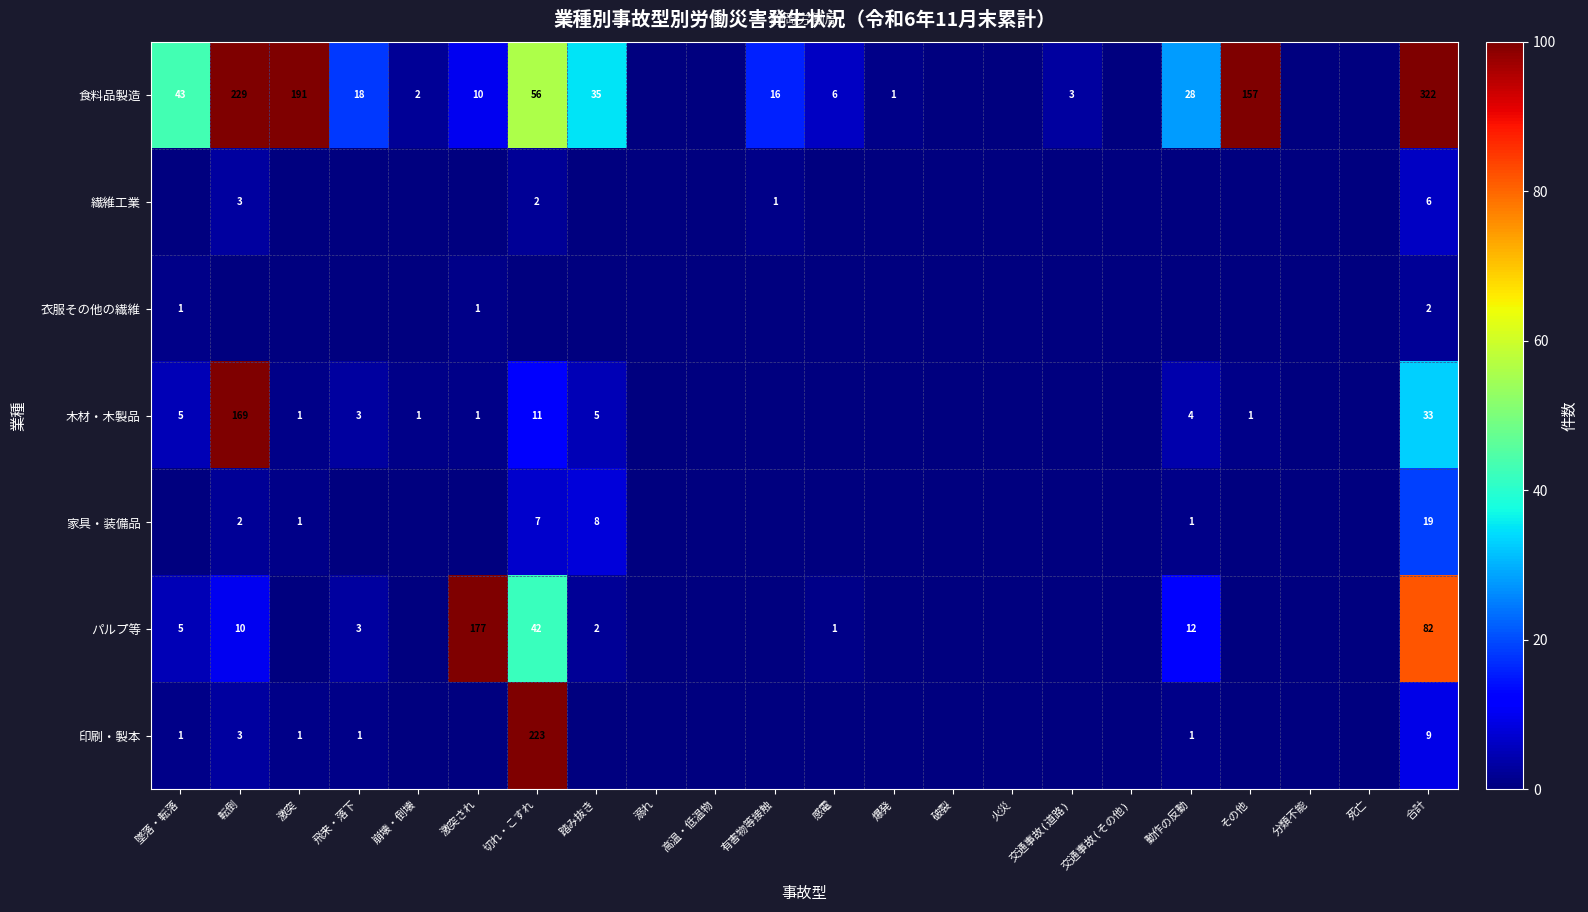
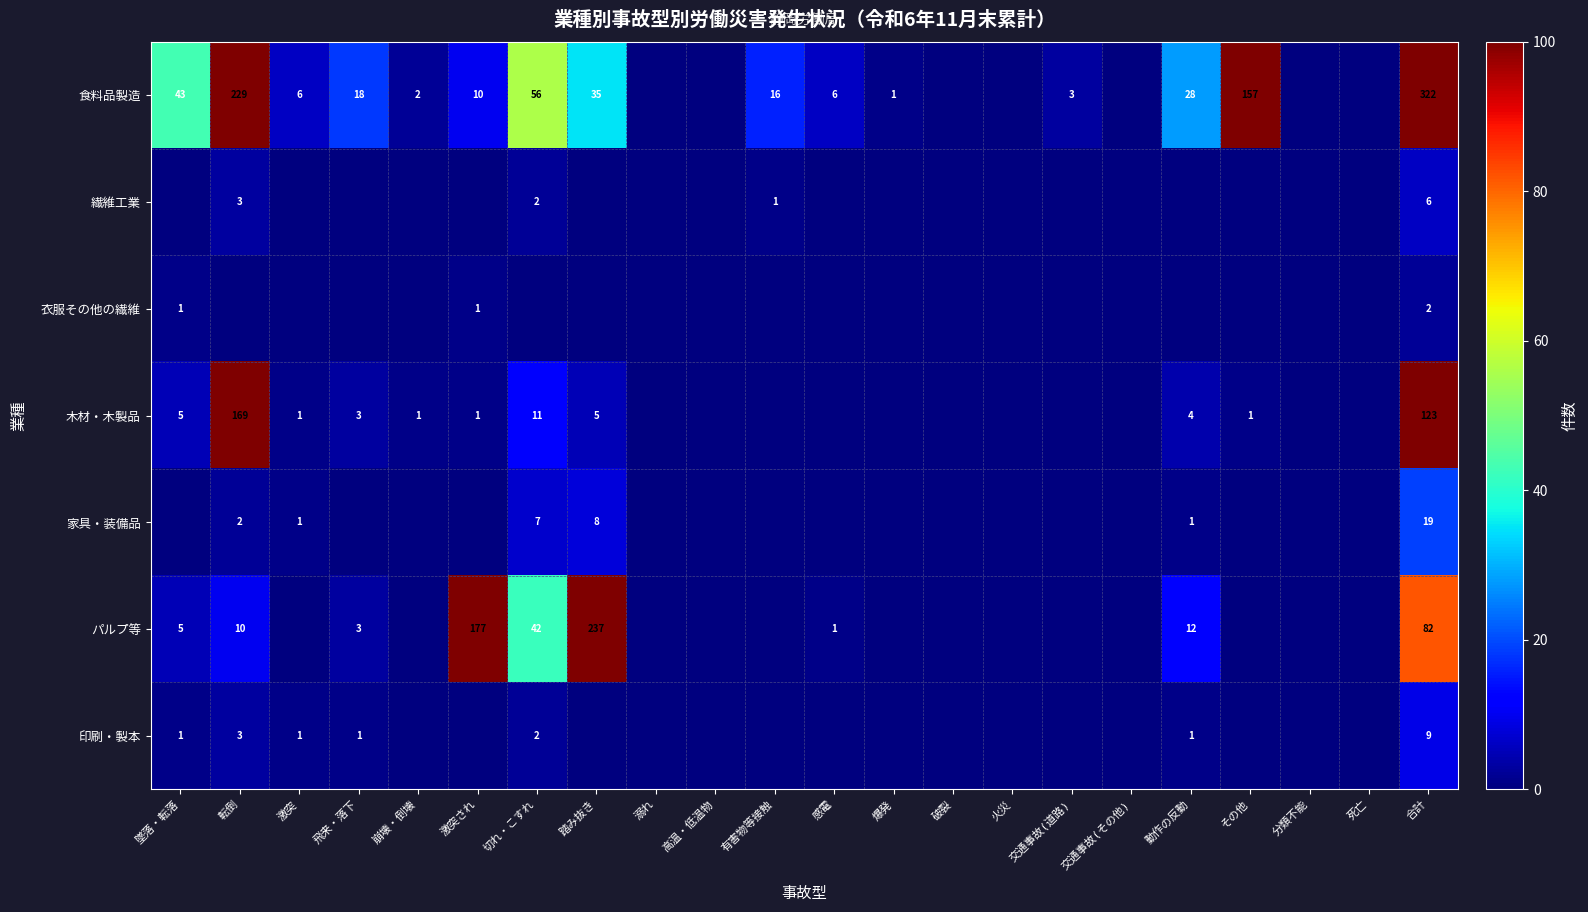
  {
    "食料品製造": {
      "墜落・転落": 43,
      "転倒": 229,
-     "激突": 191,
+     "激突": 6,
      "飛来・落下": 18,
      "崩壊・倒壊": 2,
      "激突され": 10,
      "切れ・こすれ": 56,
      "踏み抜き": 35,
      "有害物等接触": 16,
      "感電": 6,
      "爆発": 1,
      "交通事故(道路)": 3,
      "動作の反動": 28,
      "その他": 157,
      "合計": 322
    },
    "繊維工業": {
      "転倒": 3,
      "切れ・こすれ": 2,
      "有害物等接触": 1,
      "合計": 6
    },
    "衣服その他の繊維": {
      "墜落・転落": 1,
      "激突され": 1,
      "合計": 2
    },
    "木材・木製品": {
      "墜落・転落": 5,
      "転倒": 169,
      "激突": 1,
      "飛来・落下": 3,
      "崩壊・倒壊": 1,
      "激突され": 1,
      "切れ・こすれ": 11,
      "踏み抜き": 5,
      "動作の反動": 4,
      "その他": 1,
-     "合計": 33
+     "合計": 123
    },
    "家具・装備品": {
      "転倒": 2,
      "激突": 1,
      "切れ・こすれ": 7,
      "踏み抜き": 8,
      "動作の反動": 1,
      "合計": 19
    },
    "パルプ等": {
      "墜落・転落": 5,
      "転倒": 10,
      "飛来・落下": 3,
      "激突され": 177,
      "切れ・こすれ": 42,
-     "踏み抜き": 2,
+     "踏み抜き": 237,
      "感電": 1,
      "動作の反動": 12,
      "合計": 82
    },
    "印刷・製本": {
      "墜落・転落": 1,
      "転倒": 3,
      "激突": 1,
      "飛来・落下": 1,
-     "切れ・こすれ": 223,
+     "切れ・こすれ": 2,
      "動作の反動": 1,
      "合計": 9
    }
  }
